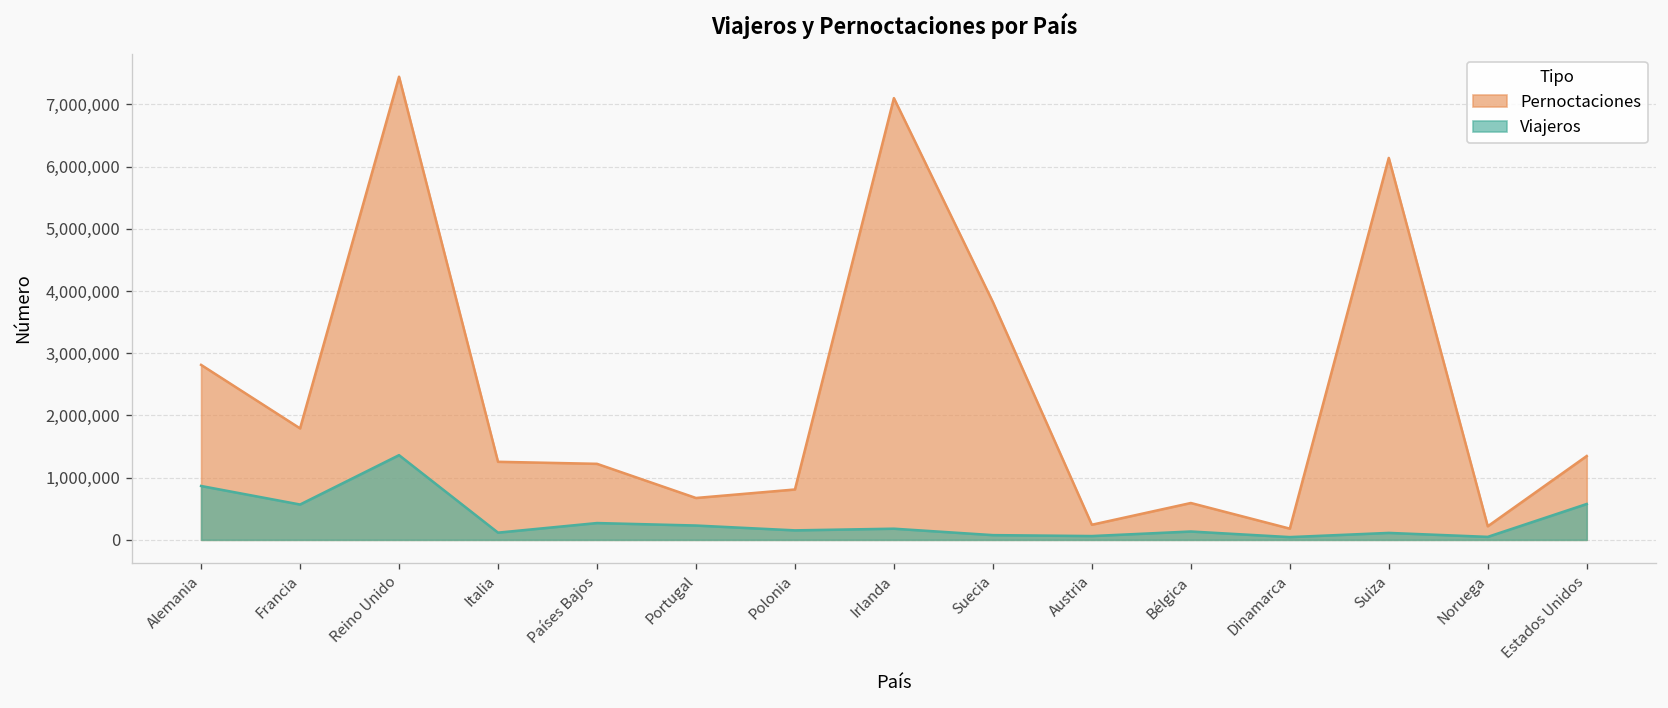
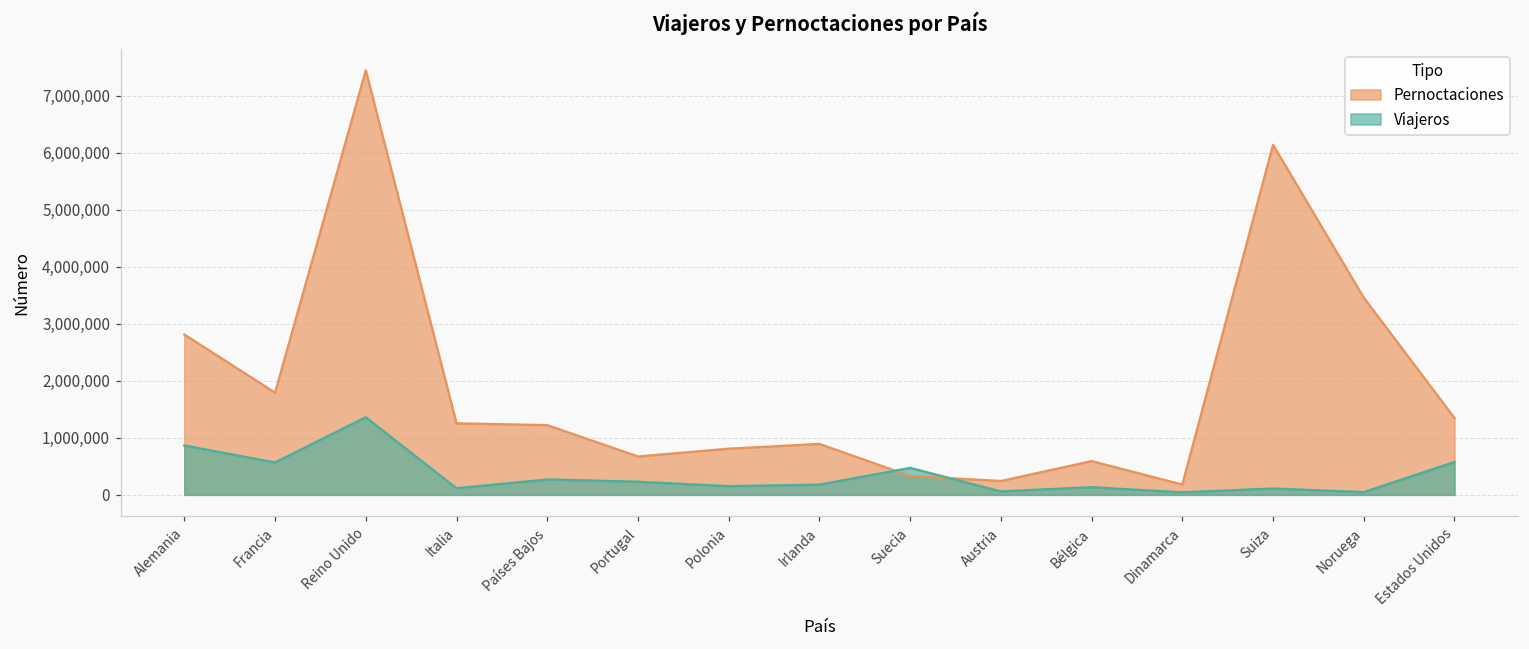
  {
    "Pernoctaciones": {
      "Alemania": "2,800,000",
      "Francia": "1,800,000",
      "Reino Unido": "7,400,000",
      "Italia": "1,300,000",
      "Países Bajos": "1,200,000",
      "Portugal": "700,000",
      "Polonia": "800,000",
-     "Irlanda": "7,100,000",
-     "Suecia": "3,800,000",
+     "Irlanda": "900,000",
+     "Suecia": "300,000",
      "Austria": "200,000",
      "Bélgica": "600,000",
      "Dinamarca": "200,000",
      "Suiza": "6,100,000",
-     "Noruega": "200,000",
+     "Noruega": "3,500,000",
      "Estados Unidos": "1,300,000"
    },
    "Viajeros": {
      "Alemania": "900,000",
      "Francia": "600,000",
      "Reino Unido": "1,400,000",
      "Italia": "100,000",
      "Países Bajos": "300,000",
      "Portugal": "200,000",
      "Polonia": "200,000",
      "Irlanda": "200,000",
-     "Suecia": "100,000",
+     "Suecia": "500,000",
      "Austria": "100,000",
      "Bélgica": "100,000",
      "Dinamarca": "0",
      "Suiza": "100,000",
      "Noruega": "0",
      "Estados Unidos": "600,000"
    }
  }
